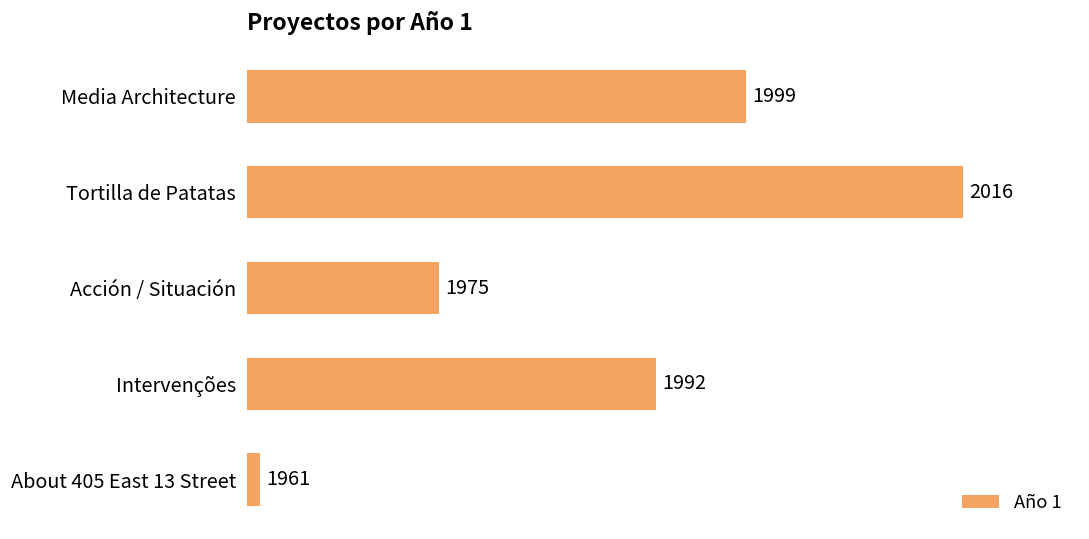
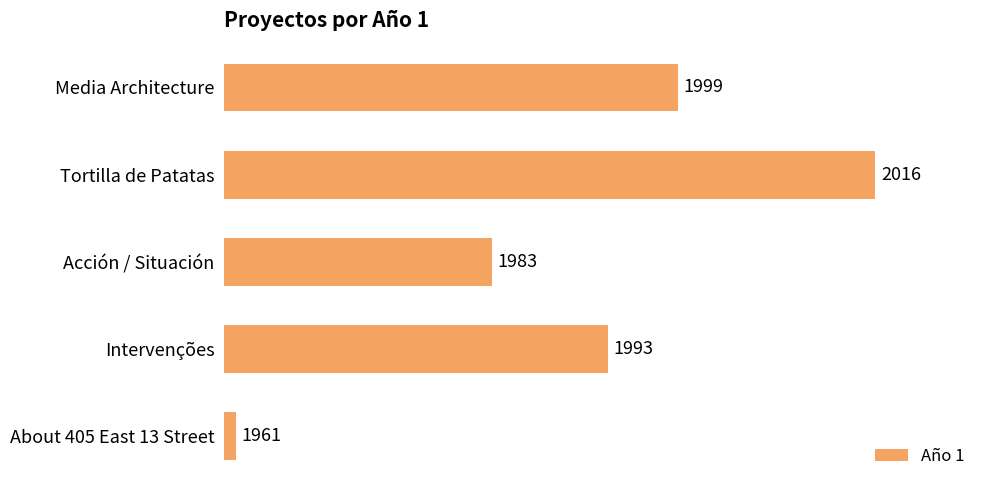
  {
    "Media Architecture": 1999,
    "Tortilla de Patatas": 2016,
-   "Acción / Situación": 1975,
-   "Intervenções": 1992,
+   "Acción / Situación": 1983,
+   "Intervenções": 1993,
    "About 405 East 13 Street": 1961
  }
